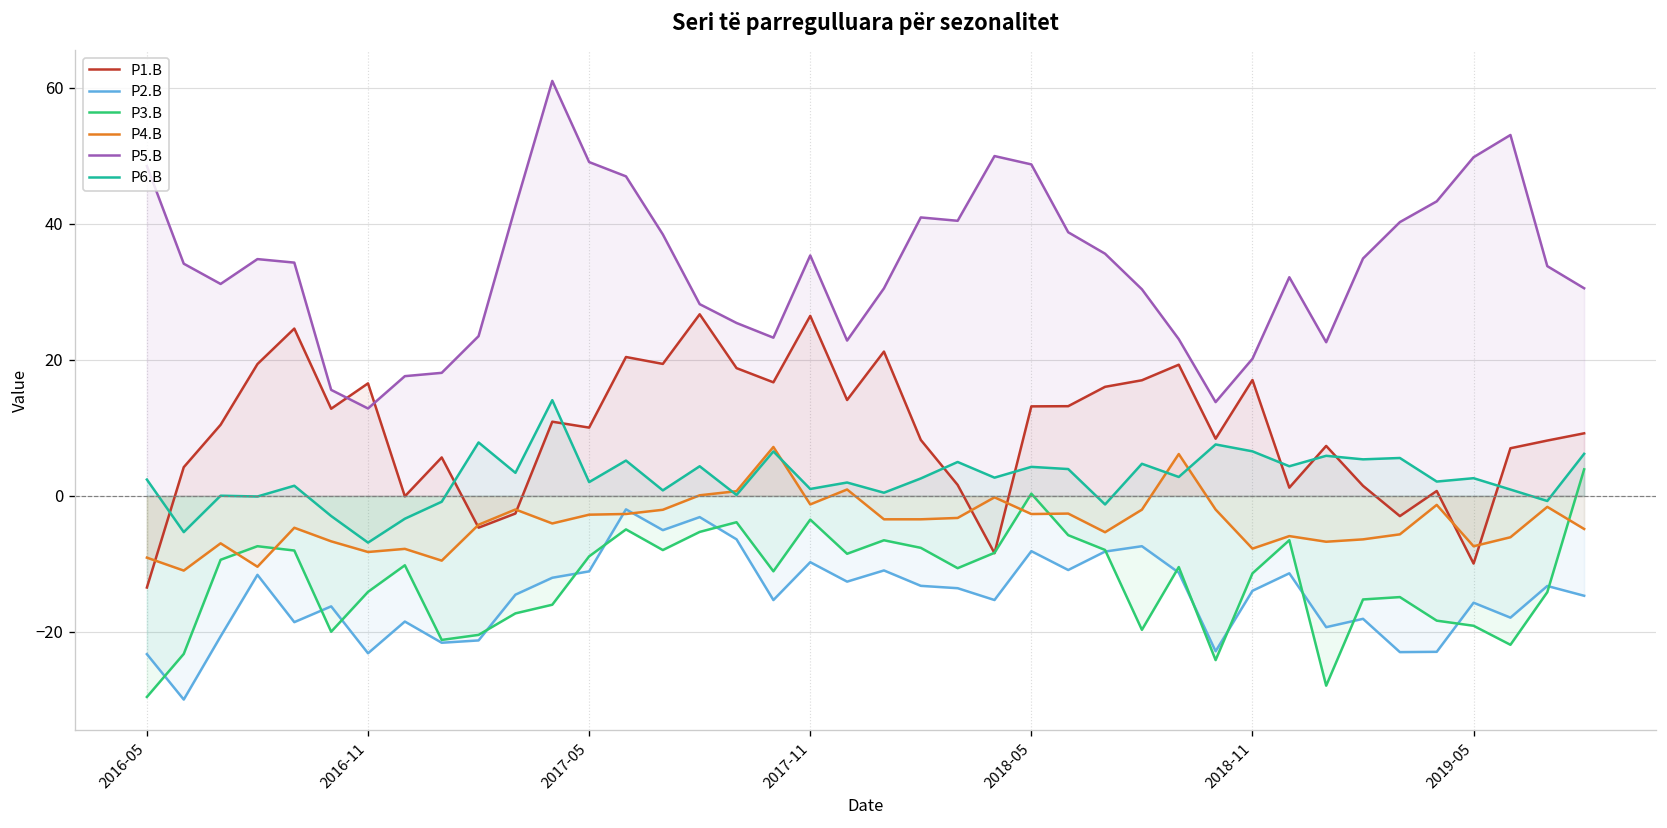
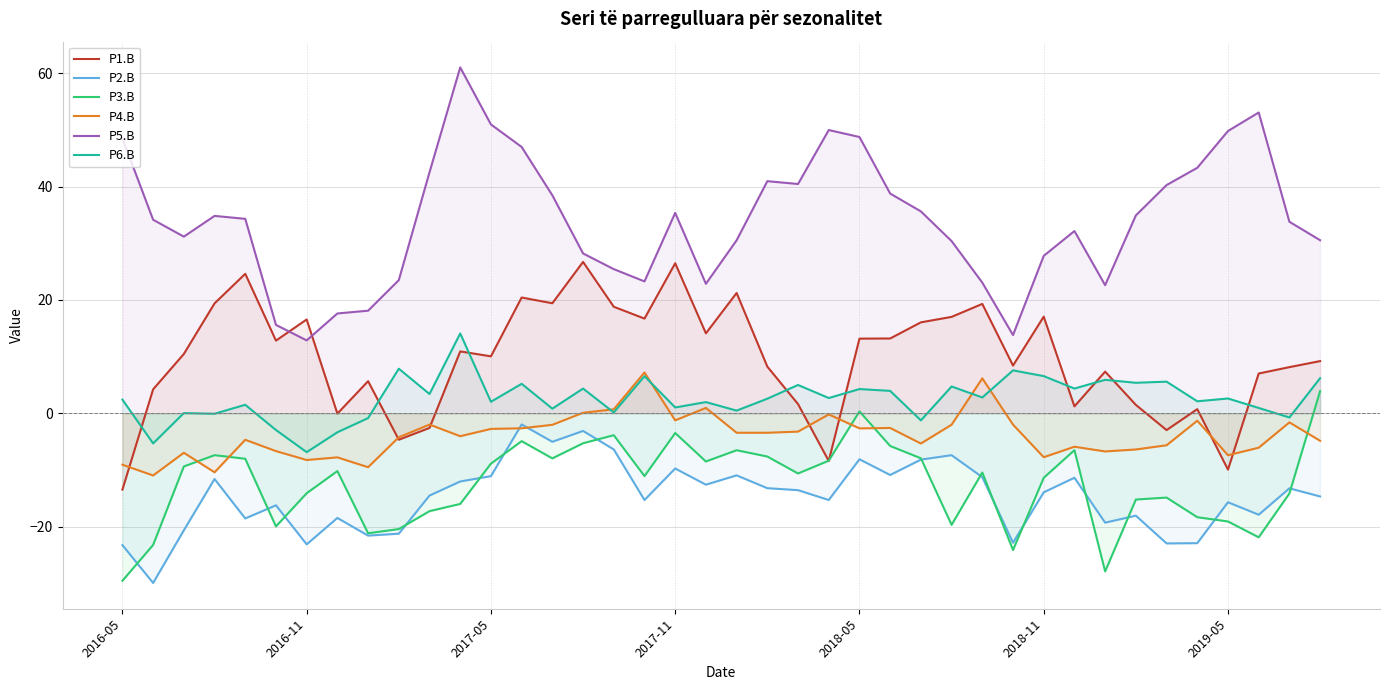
  {
    "P5.B": {
      "2016-11": 13,
-     "2017-05": 49,
+     "2017-05": 51,
      "2017-11": 35,
      "2018-05": 49,
-     "2018-11": 20,
+     "2018-11": 28,
      "2019-05": 50
    }
  }
